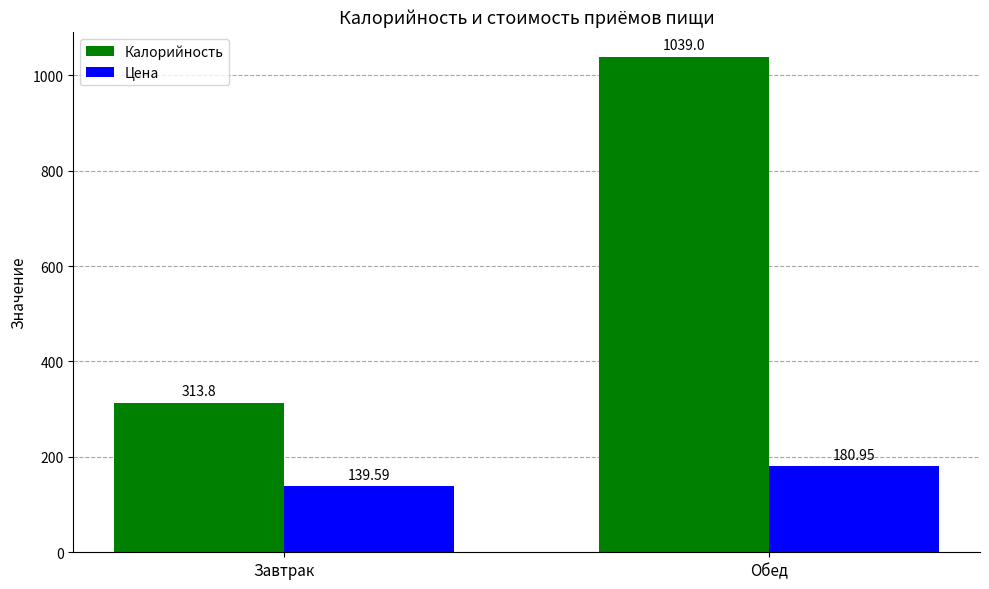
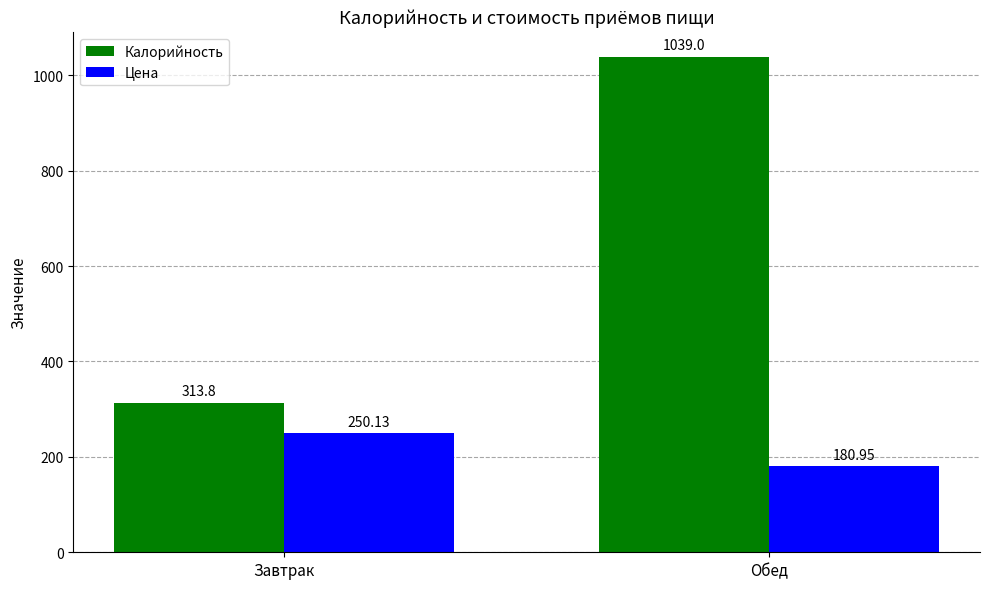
  {
    "Калорийность": {
      "Завтрак": 313.8,
      "Обед": 1039.0
    },
    "Цена": {
-     "Завтрак": 139.59,
+     "Завтрак": 250.13,
      "Обед": 180.95
    }
  }
